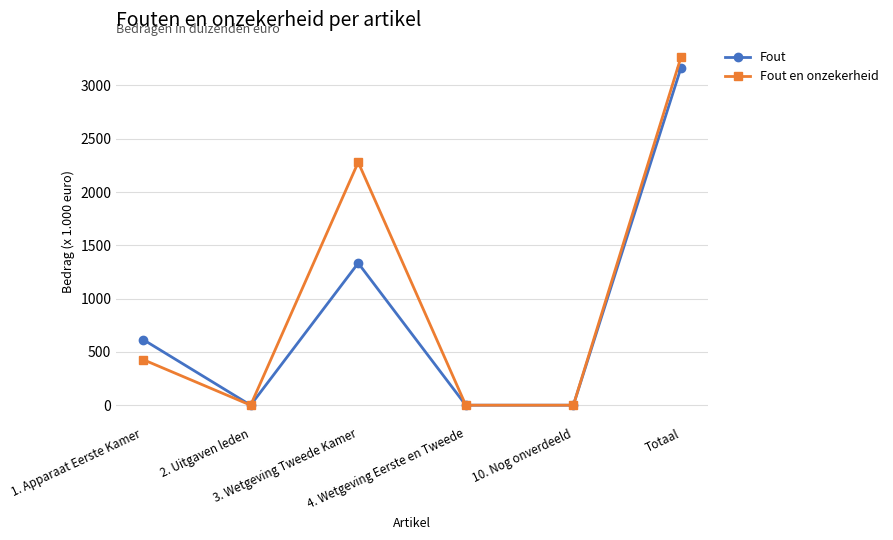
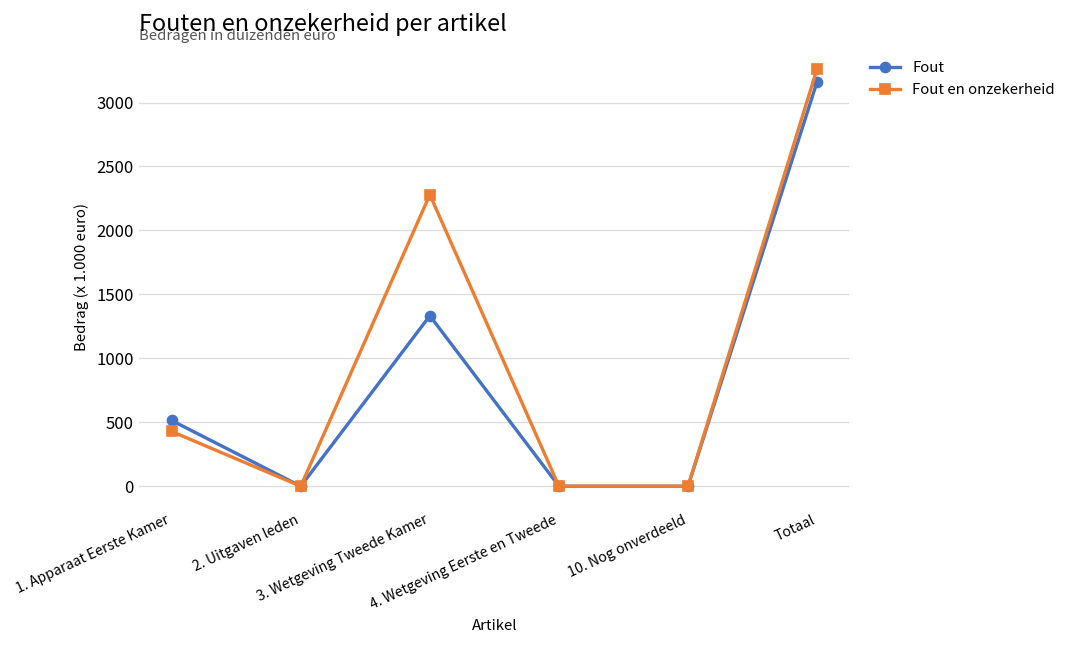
  {
    "Fout": {
-     "1. Apparaat Eerste Kamer": 620,
+     "1. Apparaat Eerste Kamer": 510,
      "3. Wetgeving Tweede Kamer": 1330,
      "Totaal": 3160
    },
    "Fout en onzekerheid": {
      "1. Apparaat Eerste Kamer": 430,
      "3. Wetgeving Tweede Kamer": 2280,
      "Totaal": 3260
    }
  }
